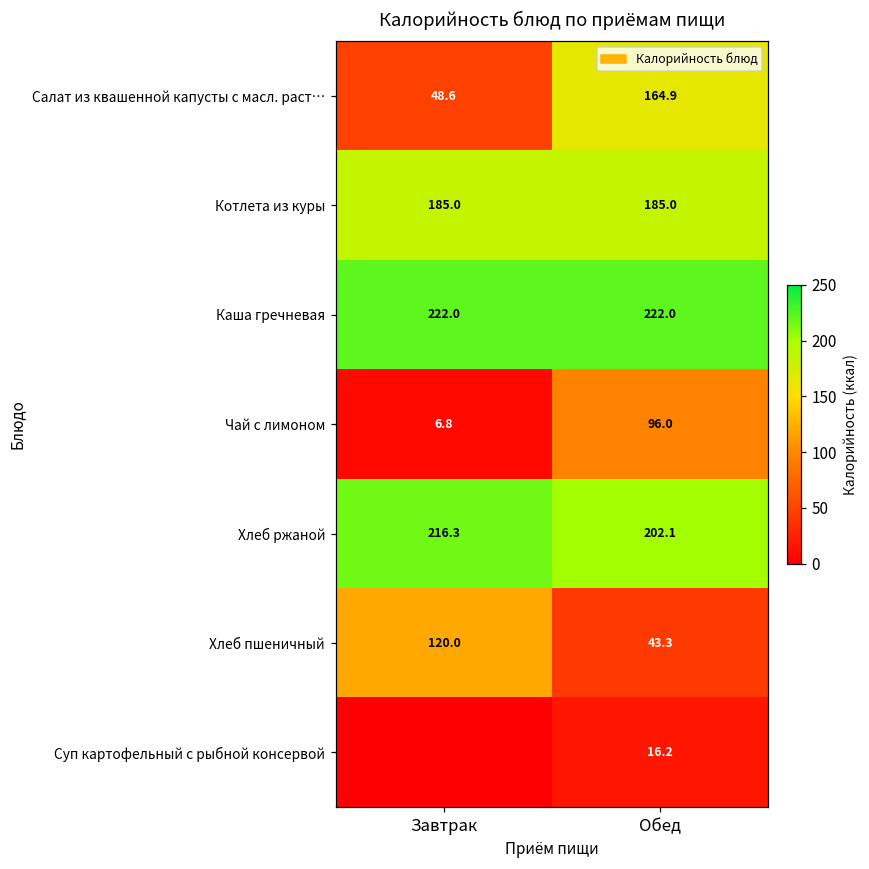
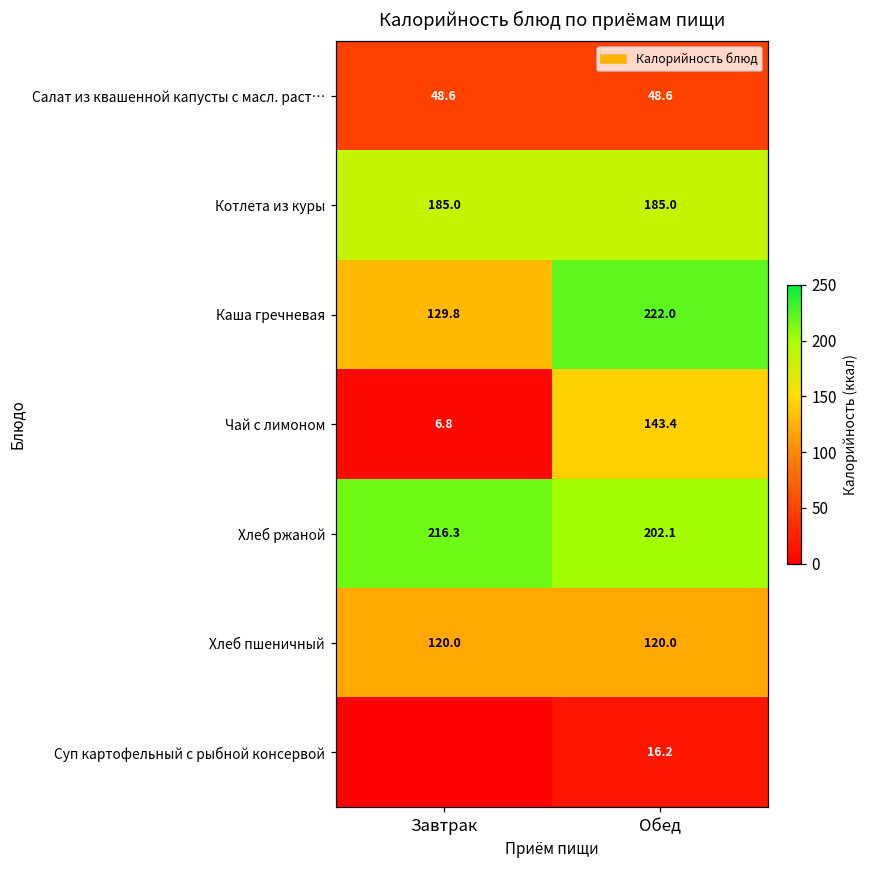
  {
    "Салат из квашенной капусты с масл. раст…": {
      "Завтрак": 48.6,
-     "Обед": 164.9
+     "Обед": 48.6
    },
    "Котлета из куры": {
      "Завтрак": 185.0,
      "Обед": 185.0
    },
    "Каша гречневая": {
-     "Завтрак": 222.0,
+     "Завтрак": 129.8,
      "Обед": 222.0
    },
    "Чай с лимоном": {
      "Завтрак": 6.8,
-     "Обед": 96.0
+     "Обед": 143.4
    },
    "Хлеб ржаной": {
      "Завтрак": 216.3,
      "Обед": 202.1
    },
    "Хлеб пшеничный": {
      "Завтрак": 120.0,
-     "Обед": 43.3
+     "Обед": 120.0
    },
    "Суп картофельный с рыбной консервой": {
      "Обед": 16.2
    }
  }
